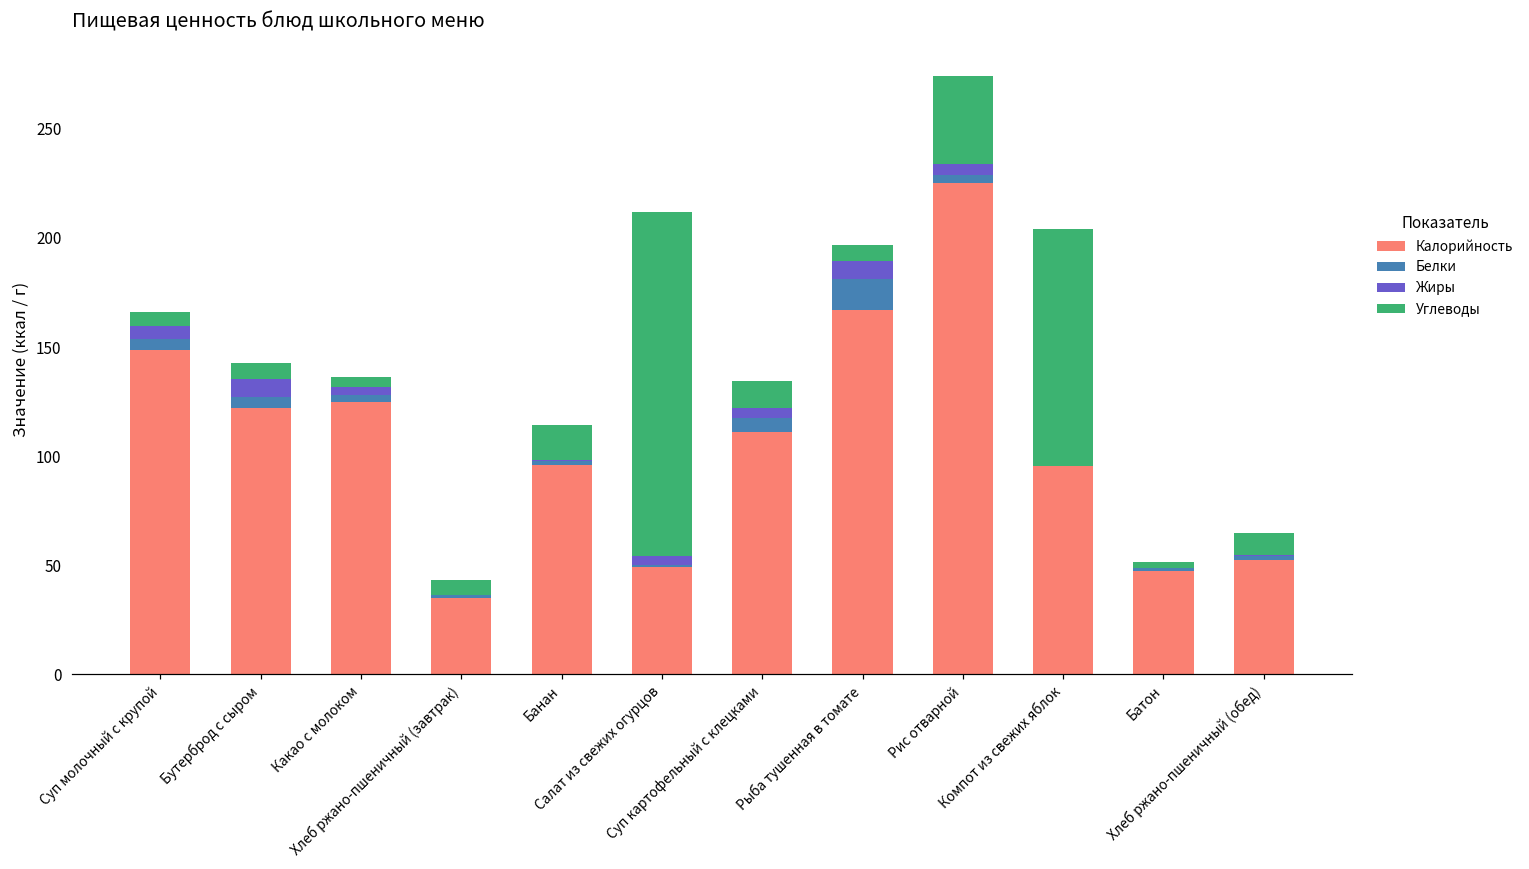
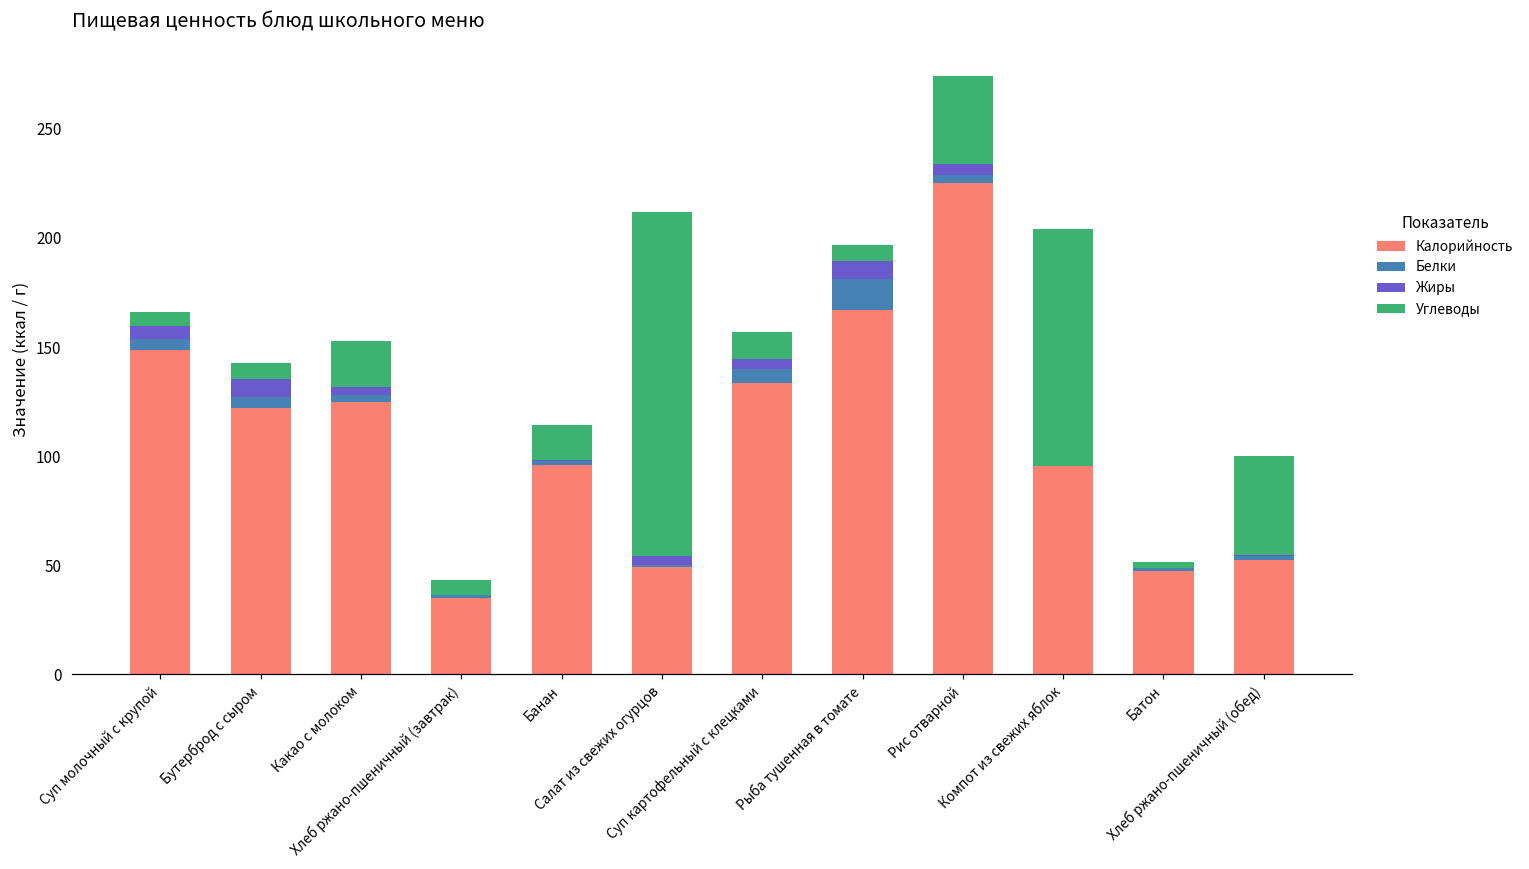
  {
    "Калорийность": {
      "Суп молочный с крупой": 149,
      "Бутерброд с сыром": 122,
      "Какао с молоком": 125,
      "Хлеб ржано-пшеничный (завтрак)": 35,
      "Банан": 96,
      "Салат из свежих огурцов": 49,
-     "Суп картофельный с клецками": 111,
+     "Суп картофельный с клецками": 133,
      "Рыба тушенная в томате": 167,
      "Рис отварной": 225,
      "Компот из свежих яблок": 95,
      "Батон": 47,
      "Хлеб ржано-пшеничный (обед)": 52
    },
    "Углеводы": {
      "Суп молочный с крупой": 7,
      "Бутерброд с сыром": 8,
-     "Какао с молоком": 5,
+     "Какао с молоком": 21,
      "Хлеб ржано-пшеничный (завтрак)": 7,
      "Банан": 16,
      "Салат из свежих огурцов": 158,
      "Суп картофельный с клецками": 13,
      "Рыба тушенная в томате": 8,
      "Рис отварной": 40,
      "Компот из свежих яблок": 109,
      "Батон": 2,
-     "Хлеб ржано-пшеничный (обед)": 10
+     "Хлеб ржано-пшеничный (обед)": 45
    }
  }
